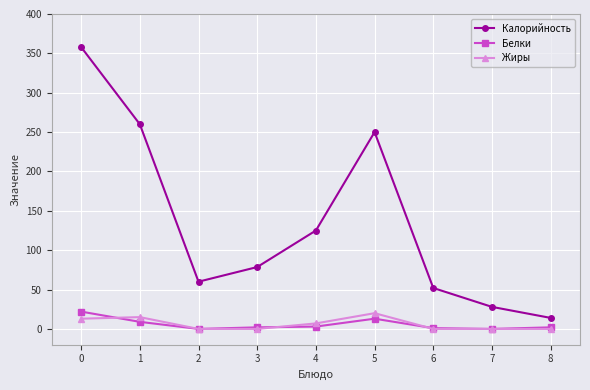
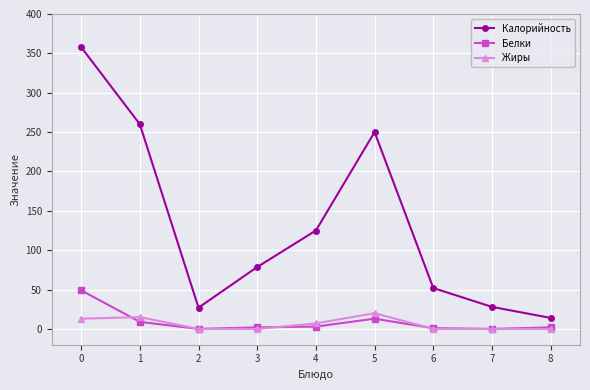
  {
    "Калорийность": {
      "0": 360,
      "1": 260,
-     "2": 60,
+     "2": 30,
      "3": 80,
      "4": 130,
      "5": 250,
      "6": 50,
      "7": 30,
      "8": 10
    },
    "Белки": {
-     "0": 20,
+     "0": 50,
      "1": 10,
      "4": 0,
      "5": 10
    },
    "Жиры": {
      "0": 10,
      "1": 20,
      "4": 10,
      "5": 20
    }
  }
